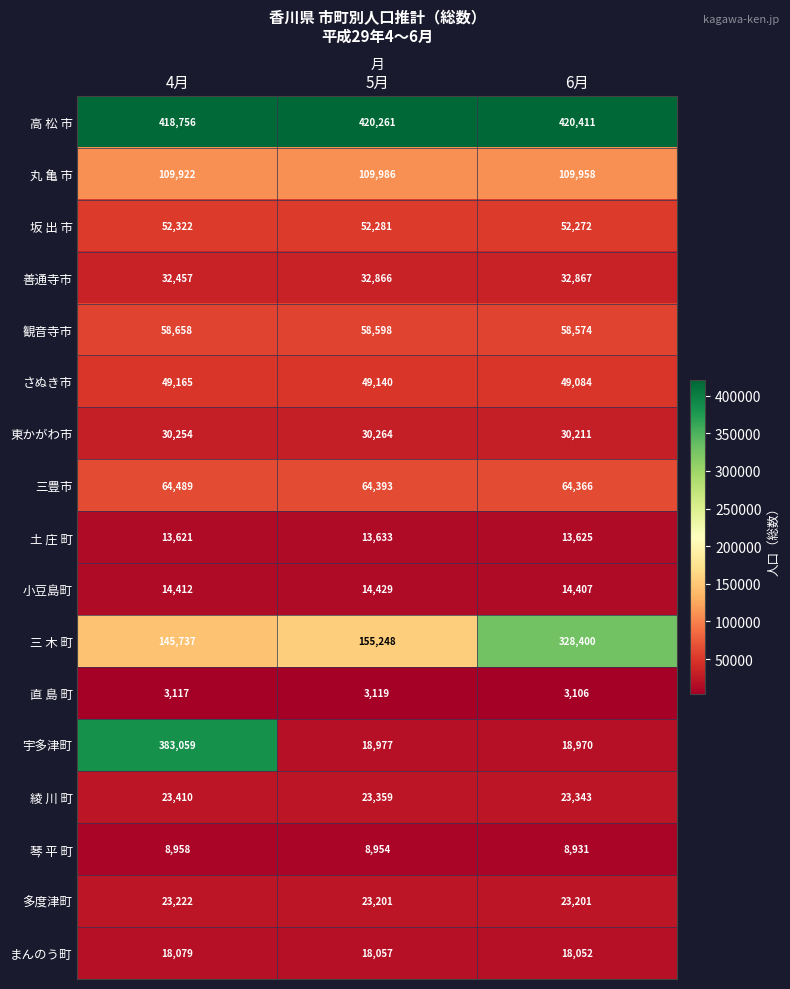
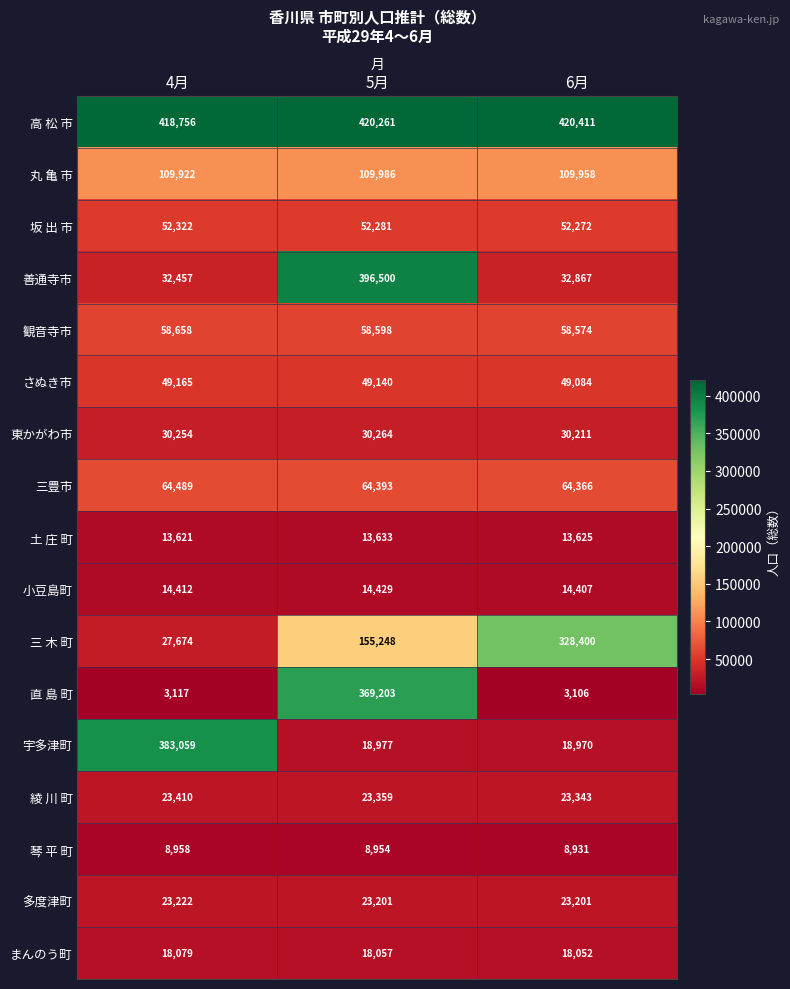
  {
    "高 松 市": {
      "4月": "418,756",
      "5月": "420,261",
      "6月": "420,411"
    },
    "丸 亀 市": {
      "4月": "109,922",
      "5月": "109,986",
      "6月": "109,958"
    },
    "坂 出 市": {
      "4月": "52,322",
      "5月": "52,281",
      "6月": "52,272"
    },
    "善通寺市": {
      "4月": "32,457",
-     "5月": "32,866",
+     "5月": "396,500",
      "6月": "32,867"
    },
    "観音寺市": {
      "4月": "58,658",
      "5月": "58,598",
      "6月": "58,574"
    },
    "さぬき市": {
      "4月": "49,165",
      "5月": "49,140",
      "6月": "49,084"
    },
    "東かがわ市": {
      "4月": "30,254",
      "5月": "30,264",
      "6月": "30,211"
    },
    "三豊市": {
      "4月": "64,489",
      "5月": "64,393",
      "6月": "64,366"
    },
    "土 庄 町": {
      "4月": "13,621",
      "5月": "13,633",
      "6月": "13,625"
    },
    "小豆島町": {
      "4月": "14,412",
      "5月": "14,429",
      "6月": "14,407"
    },
    "三 木 町": {
-     "4月": "145,737",
+     "4月": "27,674",
      "5月": "155,248",
      "6月": "328,400"
    },
    "直 島 町": {
      "4月": "3,117",
-     "5月": "3,119",
+     "5月": "369,203",
      "6月": "3,106"
    },
    "宇多津町": {
      "4月": "383,059",
      "5月": "18,977",
      "6月": "18,970"
    },
    "綾 川 町": {
      "4月": "23,410",
      "5月": "23,359",
      "6月": "23,343"
    },
    "琴 平 町": {
      "4月": "8,958",
      "5月": "8,954",
      "6月": "8,931"
    },
    "多度津町": {
      "4月": "23,222",
      "5月": "23,201",
      "6月": "23,201"
    },
    "まんのう町": {
      "4月": "18,079",
      "5月": "18,057",
      "6月": "18,052"
    }
  }
